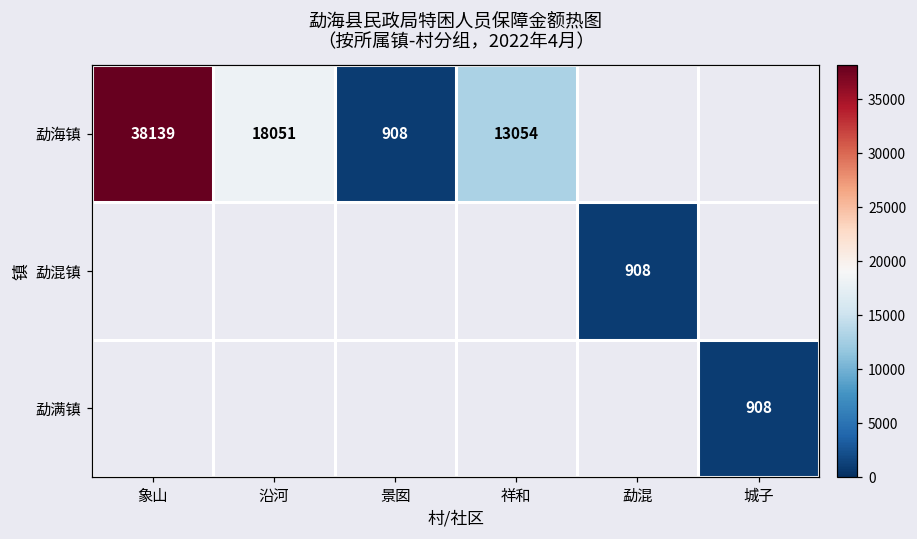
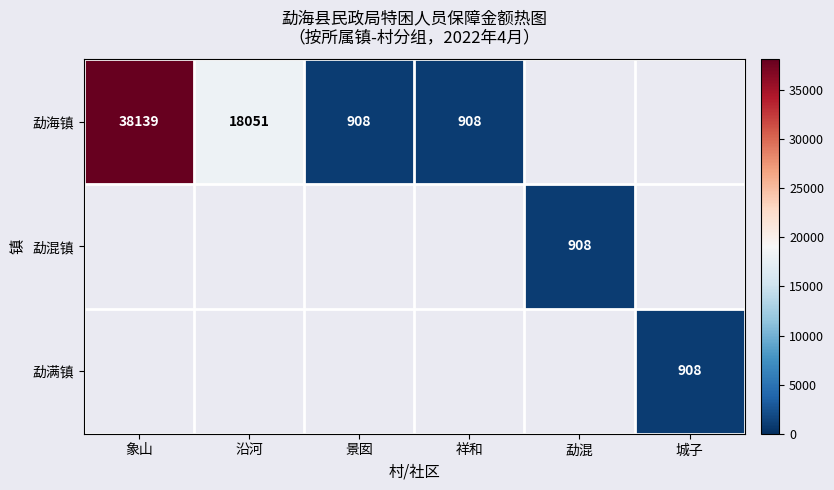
  {
    "勐海镇": {
      "象山": 38139,
      "沿河": 18051,
      "景囡": 908,
-     "祥和": 13054
+     "祥和": 908
    },
    "勐混镇": {
      "勐混": 908
    },
    "勐满镇": {
      "城子": 908
    }
  }
